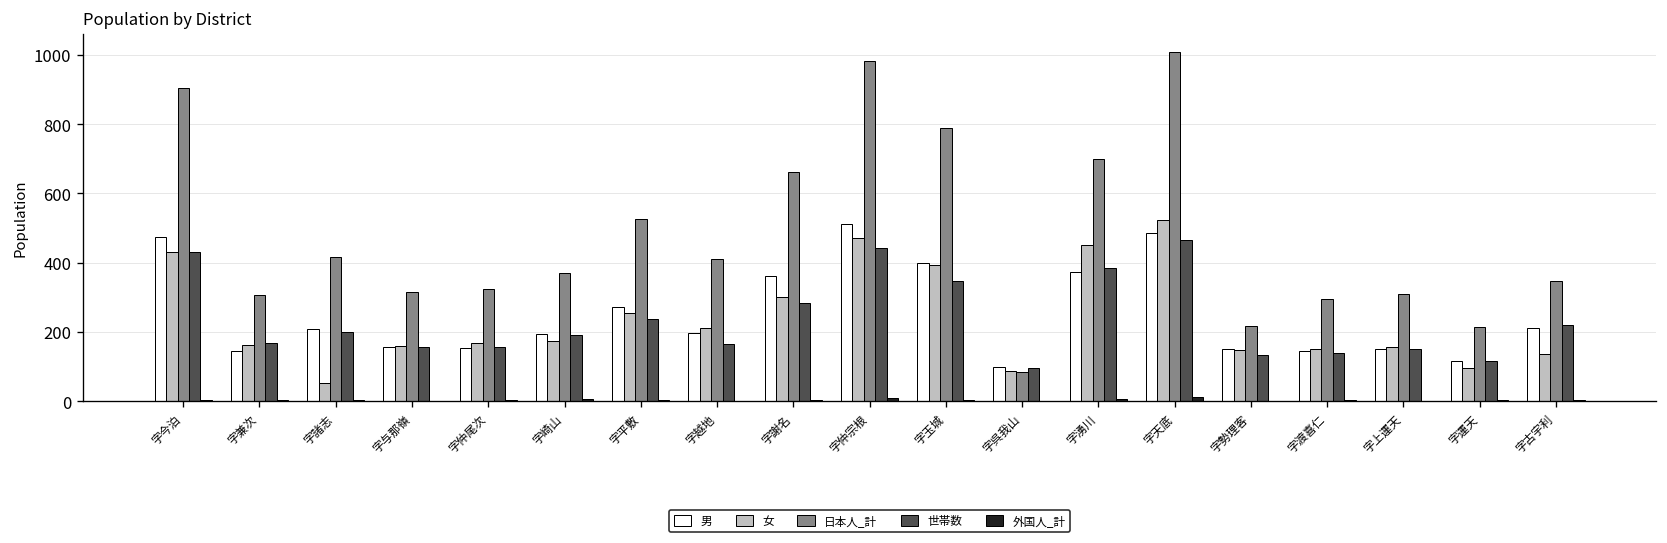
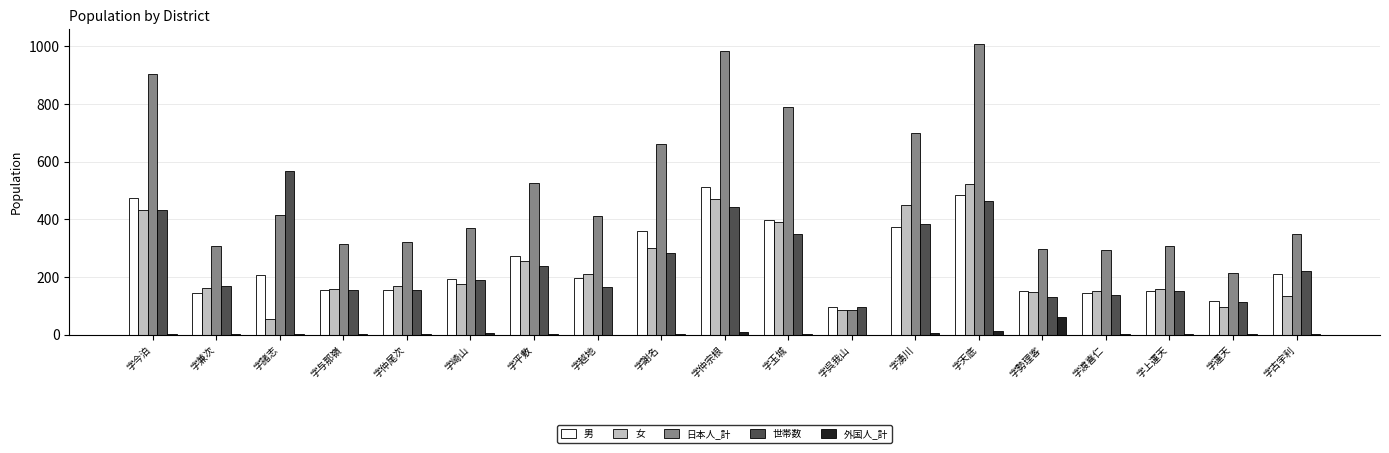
  {
    "男": {
      "字今泊": 470,
      "字兼次": 140,
      "字諸志": 210,
      "字与那嶺": 160,
      "字仲尾次": 150,
      "字崎山": 190,
      "字平敷": 270,
      "字越地": 200,
      "字謝名": 360,
      "字仲宗根": 510,
      "字玉城": 400,
      "字呉我山": 100,
      "字湧川": 370,
      "字天底": 490,
      "字勢理客": 150,
      "字渡喜仁": 140,
      "字上運天": 150,
      "字運天": 120,
      "字古宇利": 210
    },
    "女": {
      "字今泊": 430,
      "字兼次": 160,
      "字諸志": 50,
      "字与那嶺": 160,
      "字仲尾次": 170,
      "字崎山": 180,
      "字平敷": 260,
      "字越地": 210,
      "字謝名": 300,
      "字仲宗根": 470,
      "字玉城": 390,
      "字呉我山": 90,
      "字湧川": 450,
      "字天底": 520,
      "字勢理客": 150,
      "字渡喜仁": 150,
      "字上運天": 160,
      "字運天": 100,
      "字古宇利": 140
    },
    "日本人_計": {
      "字今泊": 900,
      "字兼次": 310,
      "字諸志": 420,
      "字与那嶺": 320,
      "字仲尾次": 320,
      "字崎山": 370,
      "字平敷": 530,
      "字越地": 410,
      "字謝名": 660,
      "字仲宗根": 980,
      "字玉城": 790,
      "字呉我山": 90,
      "字湧川": 700,
      "字天底": 1010,
-     "字勢理客": 220,
+     "字勢理客": 300,
      "字渡喜仁": 290,
      "字上運天": 310,
      "字運天": 210,
      "字古宇利": 350
    },
    "世帯数": {
      "字今泊": 430,
      "字兼次": 170,
-     "字諸志": 200,
+     "字諸志": 570,
      "字与那嶺": 160,
      "字仲尾次": 160,
      "字崎山": 190,
      "字平敷": 240,
      "字越地": 170,
      "字謝名": 280,
      "字仲宗根": 440,
      "字玉城": 350,
      "字呉我山": 100,
      "字湧川": 390,
      "字天底": 470,
      "字勢理客": 130,
      "字渡喜仁": 140,
      "字上運天": 150,
      "字運天": 120,
      "字古宇利": 220
    },
    "外国人_計": {
      "字越地": 0,
      "字呉我山": 0,
      "字天底": 10,
-     "字勢理客": 0
+     "字勢理客": 60
    }
  }
